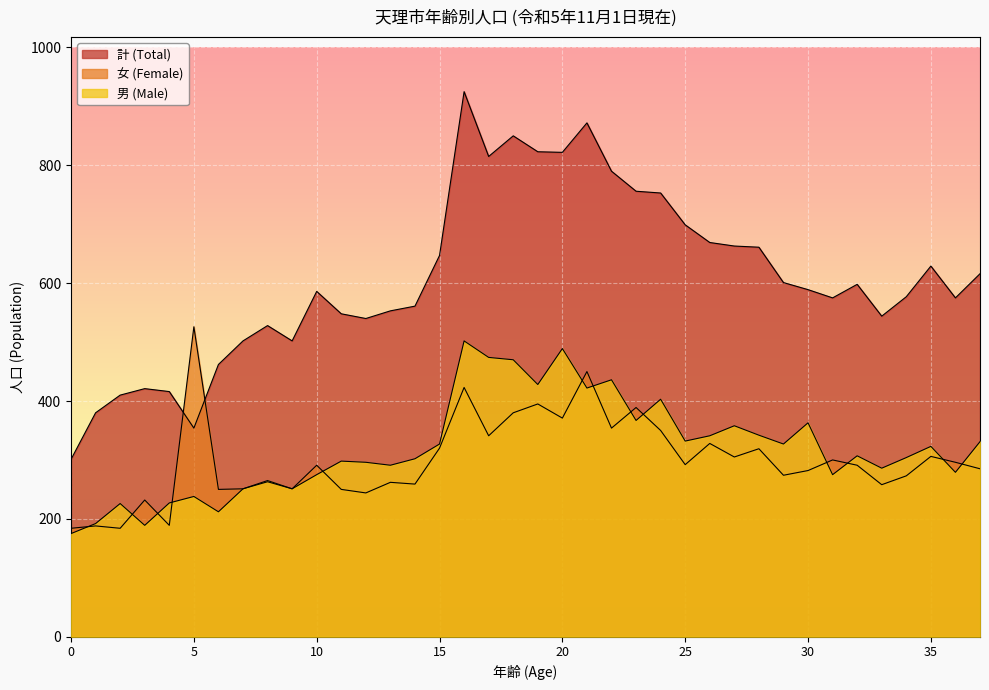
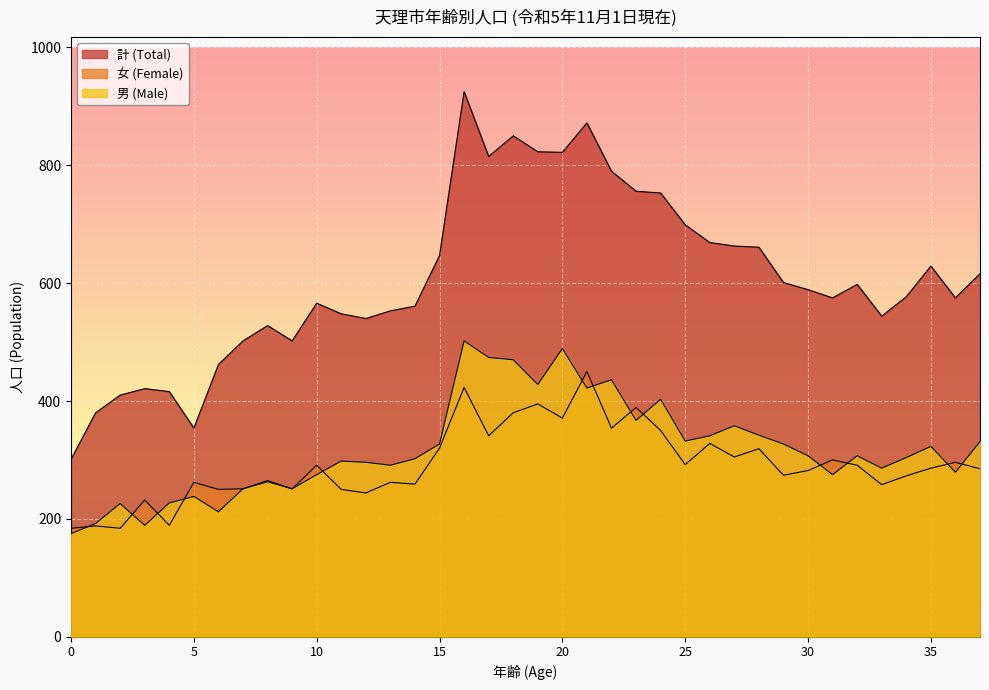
  {
    "計 (Total)": {
      "0": 300,
      "5": 350,
-     "10": 590,
+     "10": 570,
      "15": 650,
      "20": 820,
      "25": 700,
      "30": 590,
      "35": 630
    },
    "女 (Female)": {
      "0": 180,
-     "5": 530,
+     "5": 260,
      "10": 290,
      "15": 320,
      "20": 370,
      "25": 290,
      "30": 280,
-     "35": 310
+     "35": 290
    },
    "男 (Male)": {
      "0": 180,
      "5": 240,
      "10": 280,
      "15": 330,
      "20": 490,
      "25": 330,
-     "30": 360,
+     "30": 310,
      "35": 320
    }
  }
